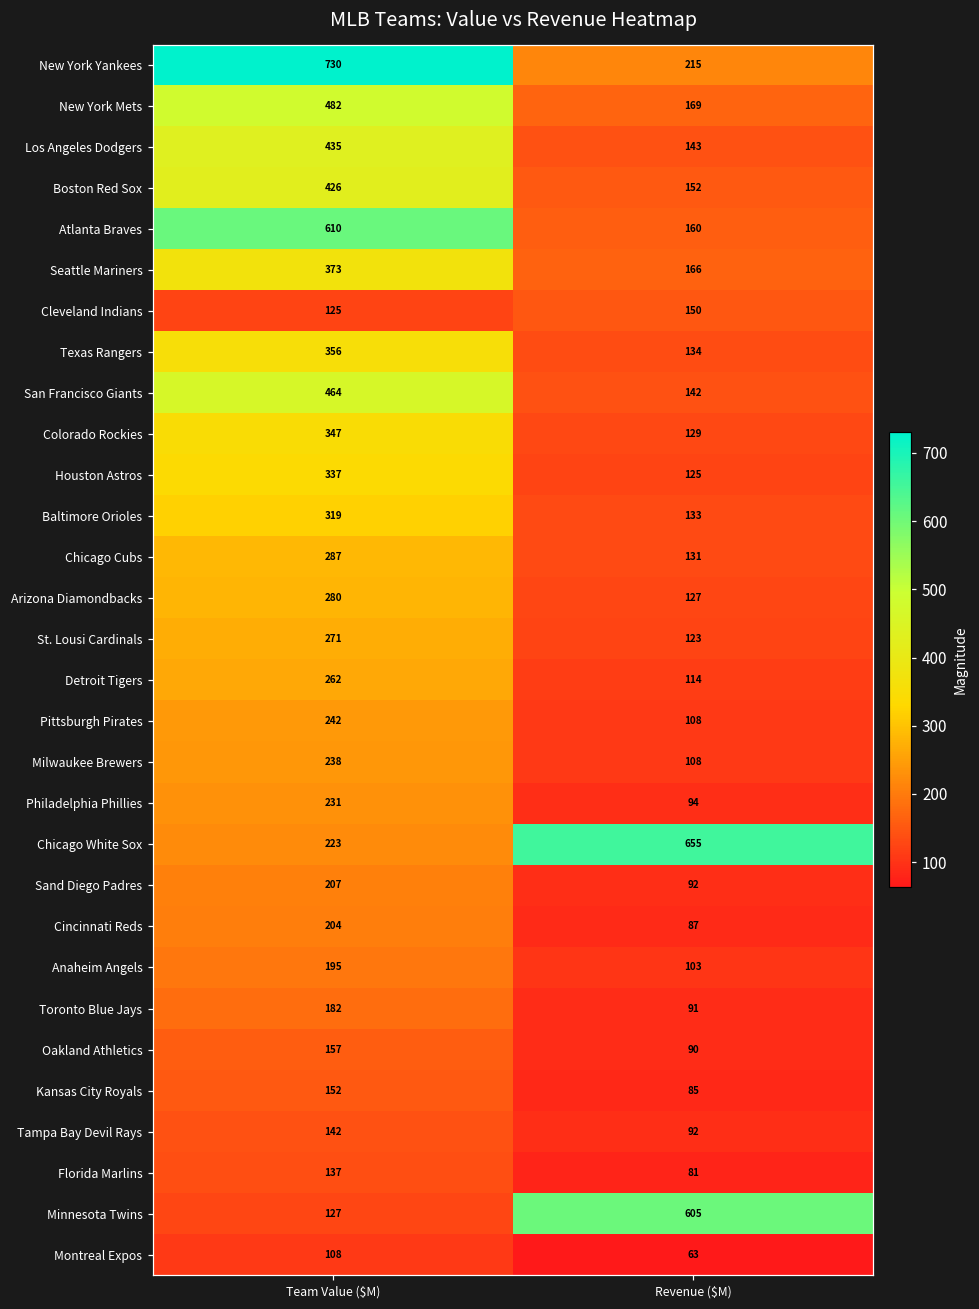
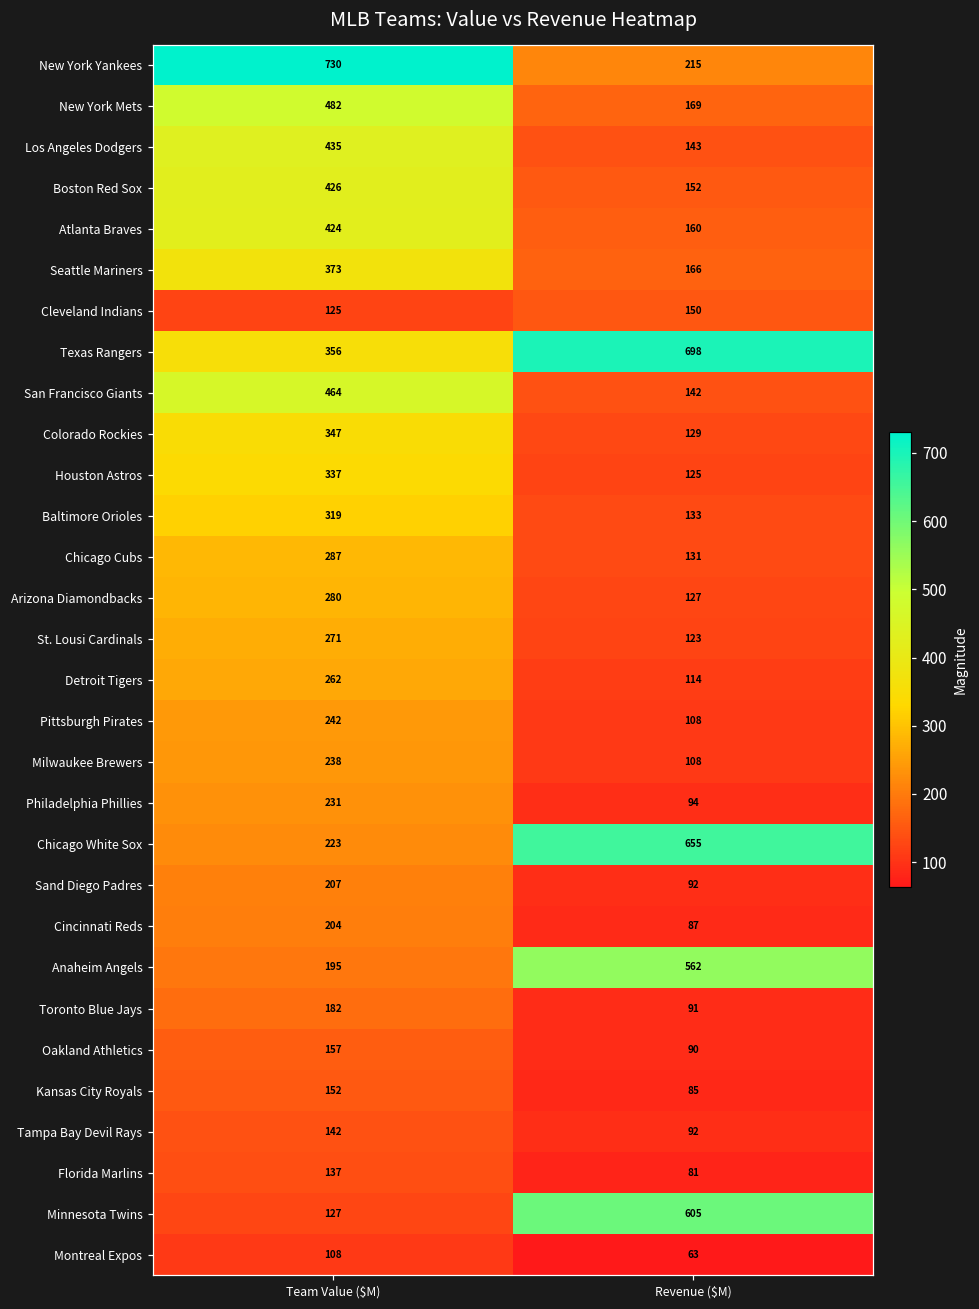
  {
    "New York Yankees": {
      "Team Value ($M)": 730,
      "Revenue ($M)": 215
    },
    "New York Mets": {
      "Team Value ($M)": 482,
      "Revenue ($M)": 169
    },
    "Los Angeles Dodgers": {
      "Team Value ($M)": 435,
      "Revenue ($M)": 143
    },
    "Boston Red Sox": {
      "Team Value ($M)": 426,
      "Revenue ($M)": 152
    },
    "Atlanta Braves": {
-     "Team Value ($M)": 610,
+     "Team Value ($M)": 424,
      "Revenue ($M)": 160
    },
    "Seattle Mariners": {
      "Team Value ($M)": 373,
      "Revenue ($M)": 166
    },
    "Cleveland Indians": {
      "Team Value ($M)": 125,
      "Revenue ($M)": 150
    },
    "Texas Rangers": {
      "Team Value ($M)": 356,
-     "Revenue ($M)": 134
+     "Revenue ($M)": 698
    },
    "San Francisco Giants": {
      "Team Value ($M)": 464,
      "Revenue ($M)": 142
    },
    "Colorado Rockies": {
      "Team Value ($M)": 347,
      "Revenue ($M)": 129
    },
    "Houston Astros": {
      "Team Value ($M)": 337,
      "Revenue ($M)": 125
    },
    "Baltimore Orioles": {
      "Team Value ($M)": 319,
      "Revenue ($M)": 133
    },
    "Chicago Cubs": {
      "Team Value ($M)": 287,
      "Revenue ($M)": 131
    },
    "Arizona Diamondbacks": {
      "Team Value ($M)": 280,
      "Revenue ($M)": 127
    },
    "St. Lousi Cardinals": {
      "Team Value ($M)": 271,
      "Revenue ($M)": 123
    },
    "Detroit Tigers": {
      "Team Value ($M)": 262,
      "Revenue ($M)": 114
    },
    "Pittsburgh Pirates": {
      "Team Value ($M)": 242,
      "Revenue ($M)": 108
    },
    "Milwaukee Brewers": {
      "Team Value ($M)": 238,
      "Revenue ($M)": 108
    },
    "Philadelphia Phillies": {
      "Team Value ($M)": 231,
      "Revenue ($M)": 94
    },
    "Chicago White Sox": {
      "Team Value ($M)": 223,
      "Revenue ($M)": 655
    },
    "Sand Diego Padres": {
      "Team Value ($M)": 207,
      "Revenue ($M)": 92
    },
    "Cincinnati Reds": {
      "Team Value ($M)": 204,
      "Revenue ($M)": 87
    },
    "Anaheim Angels": {
      "Team Value ($M)": 195,
-     "Revenue ($M)": 103
+     "Revenue ($M)": 562
    },
    "Toronto Blue Jays": {
      "Team Value ($M)": 182,
      "Revenue ($M)": 91
    },
    "Oakland Athletics": {
      "Team Value ($M)": 157,
      "Revenue ($M)": 90
    },
    "Kansas City Royals": {
      "Team Value ($M)": 152,
      "Revenue ($M)": 85
    },
    "Tampa Bay Devil Rays": {
      "Team Value ($M)": 142,
      "Revenue ($M)": 92
    },
    "Florida Marlins": {
      "Team Value ($M)": 137,
      "Revenue ($M)": 81
    },
    "Minnesota Twins": {
      "Team Value ($M)": 127,
      "Revenue ($M)": 605
    },
    "Montreal Expos": {
      "Team Value ($M)": 108,
      "Revenue ($M)": 63
    }
  }
